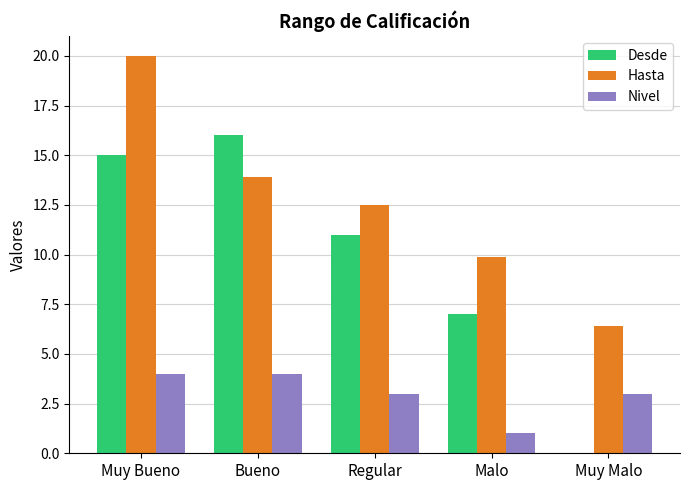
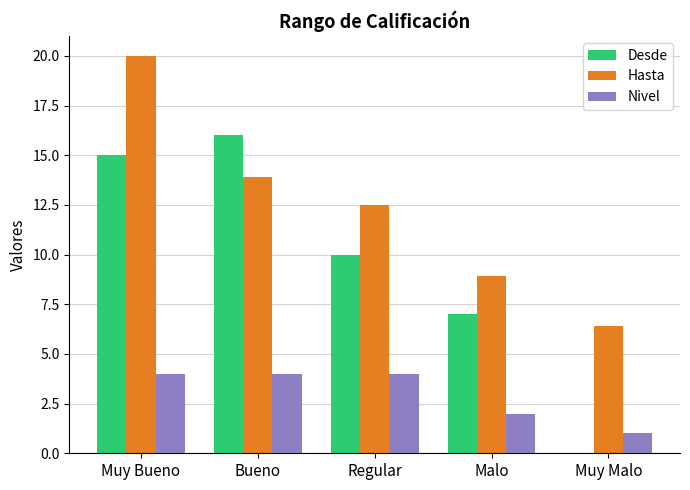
  {
    "Desde": {
      "Muy Bueno": 15,
      "Bueno": 16,
-     "Regular": 11,
+     "Regular": 10,
      "Malo": 7,
      "Muy Malo": 0
    },
    "Hasta": {
      "Muy Bueno": 20.0,
      "Bueno": 13.9,
      "Regular": 12.5,
-     "Malo": 9.9,
+     "Malo": 8.9,
      "Muy Malo": 6.4
    },
    "Nivel": {
      "Muy Bueno": 4,
      "Bueno": 4,
-     "Regular": 3,
-     "Malo": 1,
-     "Muy Malo": 3
+     "Regular": 4,
+     "Malo": 2,
+     "Muy Malo": 1
    }
  }
